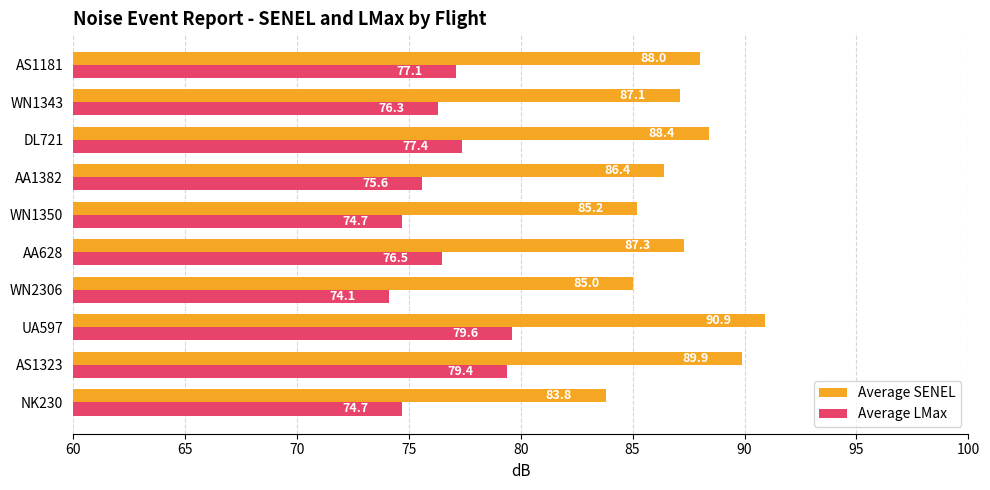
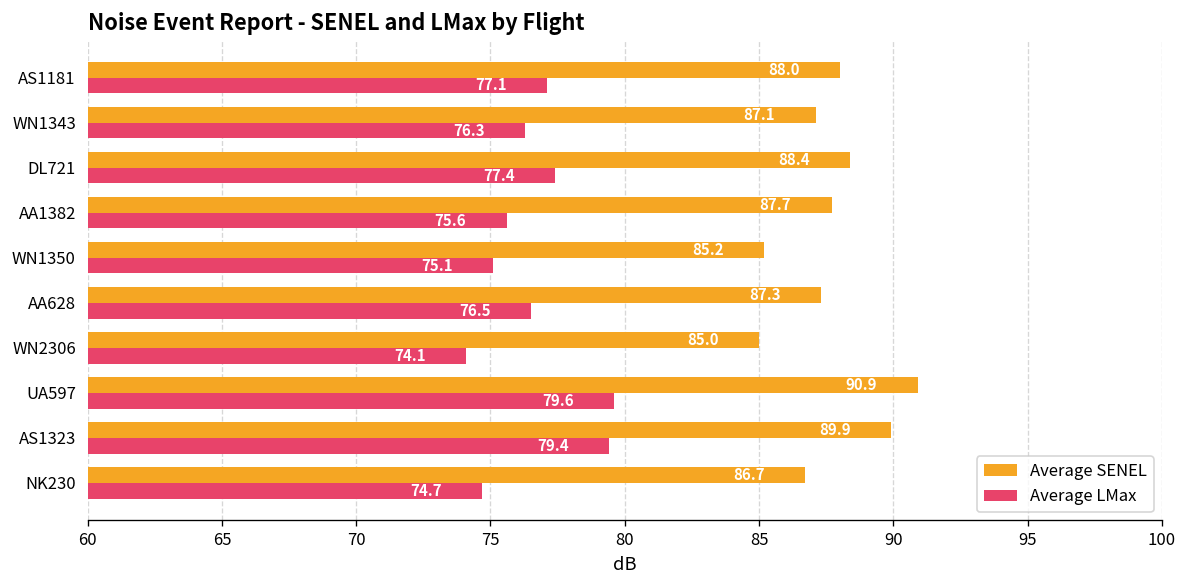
  {
    "Average SENEL": {
      "AS1181": 88.0,
      "WN1343": 87.1,
      "DL721": 88.4,
-     "AA1382": 86.4,
+     "AA1382": 87.7,
      "WN1350": 85.2,
      "AA628": 87.3,
      "WN2306": 85.0,
      "UA597": 90.9,
      "AS1323": 89.9,
-     "NK230": 83.8
+     "NK230": 86.7
    },
    "Average LMax": {
      "AS1181": 77.1,
      "WN1343": 76.3,
      "DL721": 77.4,
      "AA1382": 75.6,
-     "WN1350": 74.7,
+     "WN1350": 75.1,
      "AA628": 76.5,
      "WN2306": 74.1,
      "UA597": 79.6,
      "AS1323": 79.4,
      "NK230": 74.7
    }
  }
